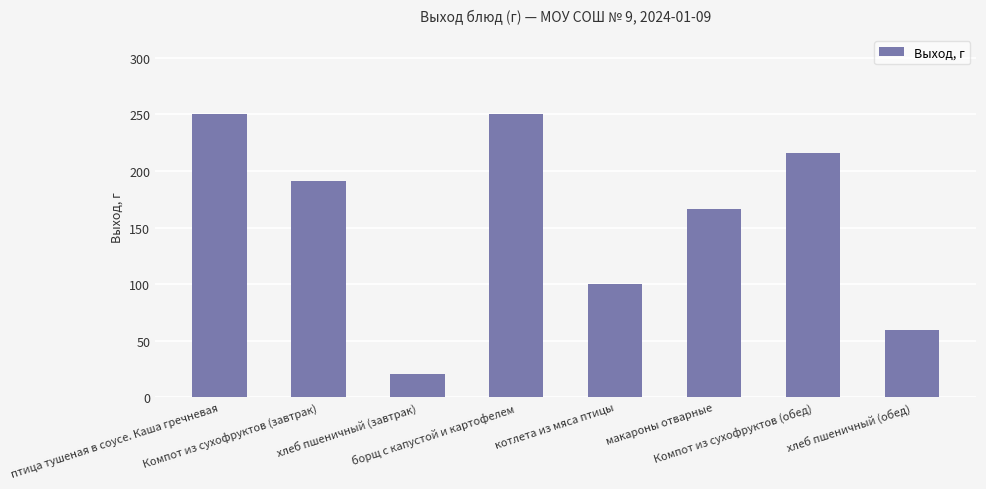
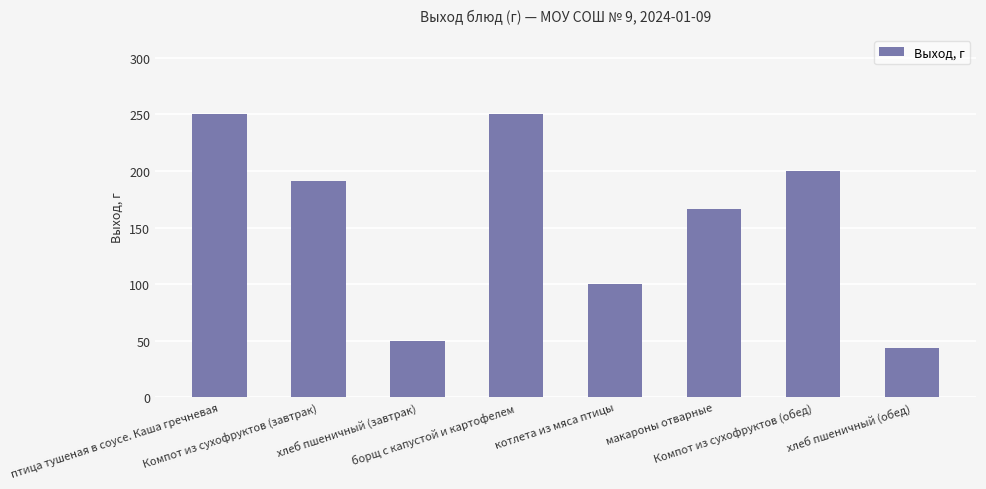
  {
    "птица тушеная в соусе. Каша гречневая": 250,
    "Компот из сухофруктов (завтрак)": 191,
-   "хлеб пшеничный (завтрак)": 21,
+   "хлеб пшеничный (завтрак)": 50,
    "борщ с капустой и картофелем": 250,
    "котлета из мяса птицы": 100,
    "макароны отварные": 166,
-   "Компот из сухофруктов (обед)": 216,
-   "хлеб пшеничный (обед)": 60
+   "Компот из сухофруктов (обед)": 200,
+   "хлеб пшеничный (обед)": 44
  }
